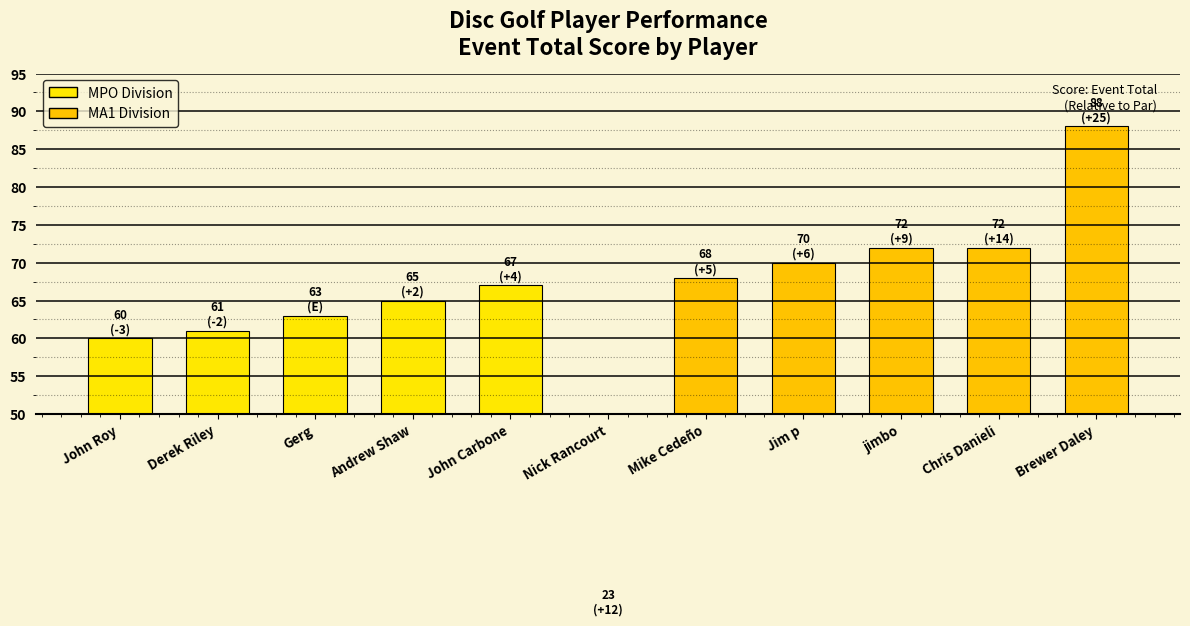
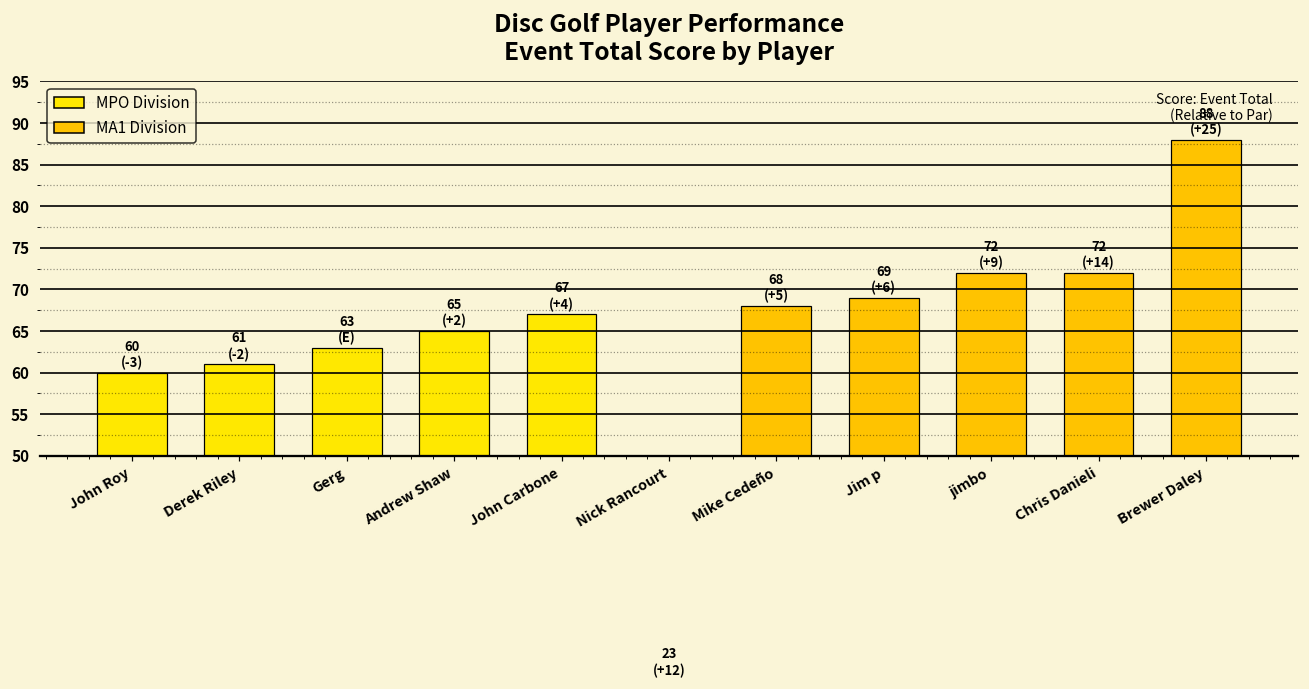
  {
    "John Roy": 60,
    "Derek Riley": 61,
    "Gerg": 63,
    "Andrew Shaw": 65,
    "John Carbone": 67,
    "Mike Cedeño": 68,
-   "Jim p": 70,
+   "Jim p": 69,
    "jimbo": 72,
    "Chris Danieli": 72
  }
